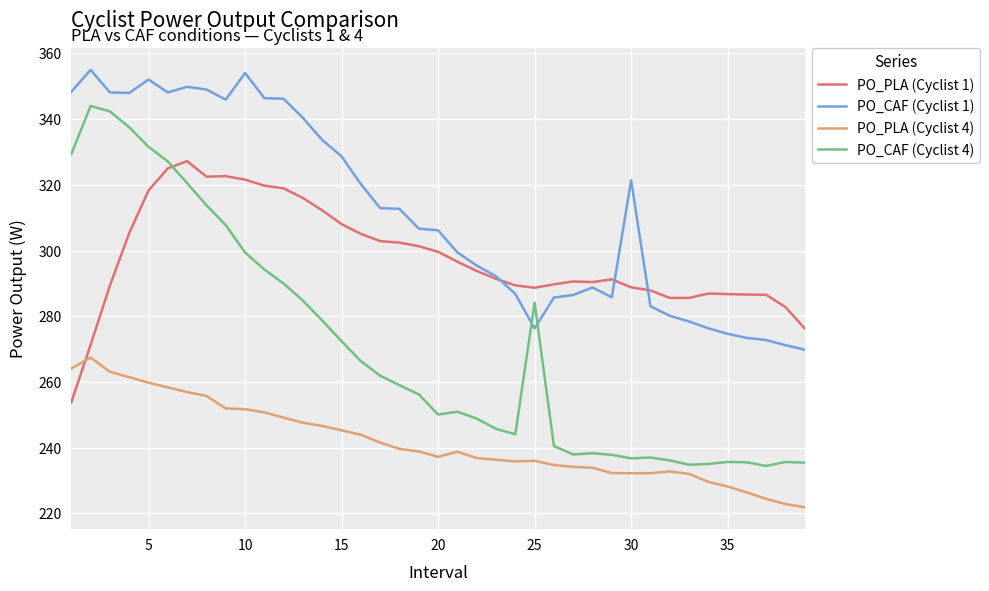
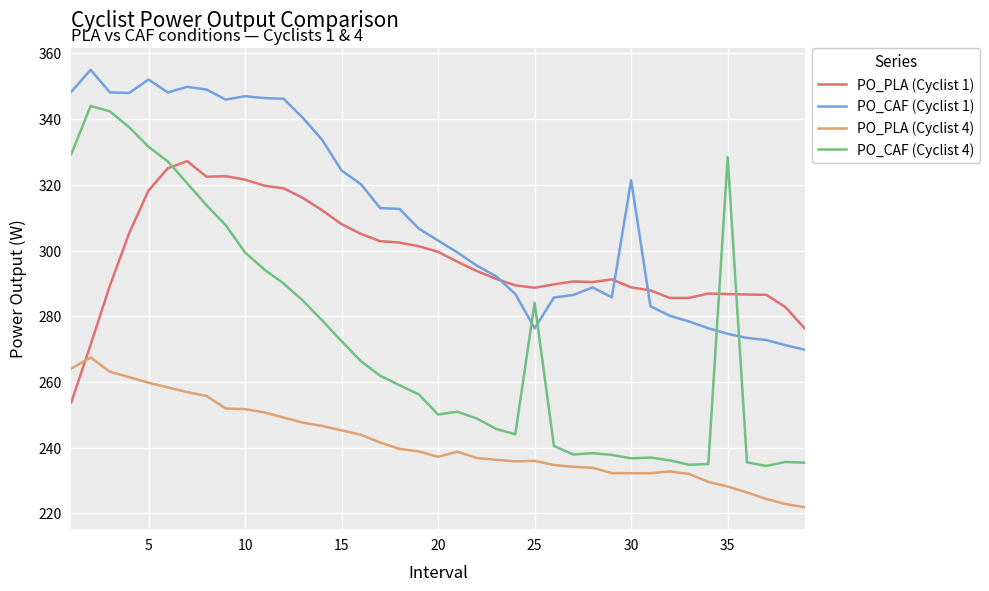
  {
    "PO_CAF (Cyclist 1)": {
      "5": 352,
-     "10": 354,
-     "15": 329,
-     "20": 306,
+     "10": 347,
+     "15": 324,
+     "20": 303,
      "25": 276,
      "30": 321,
      "35": 275
    },
    "PO_CAF (Cyclist 4)": {
      "5": 332,
      "10": 299,
      "15": 272,
      "20": 250,
      "25": 284,
      "30": 237,
-     "35": 236
+     "35": 328
    }
  }
